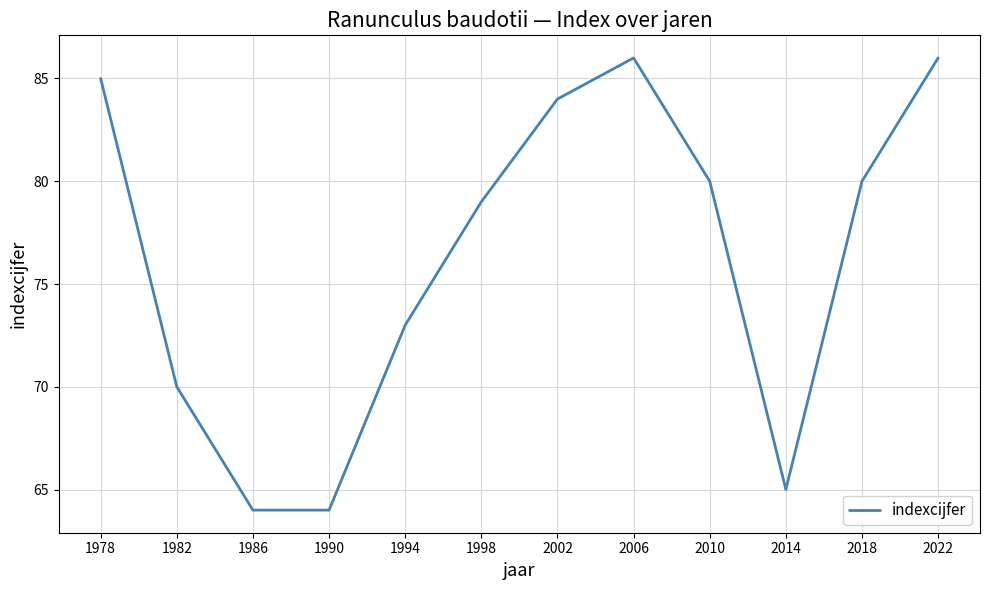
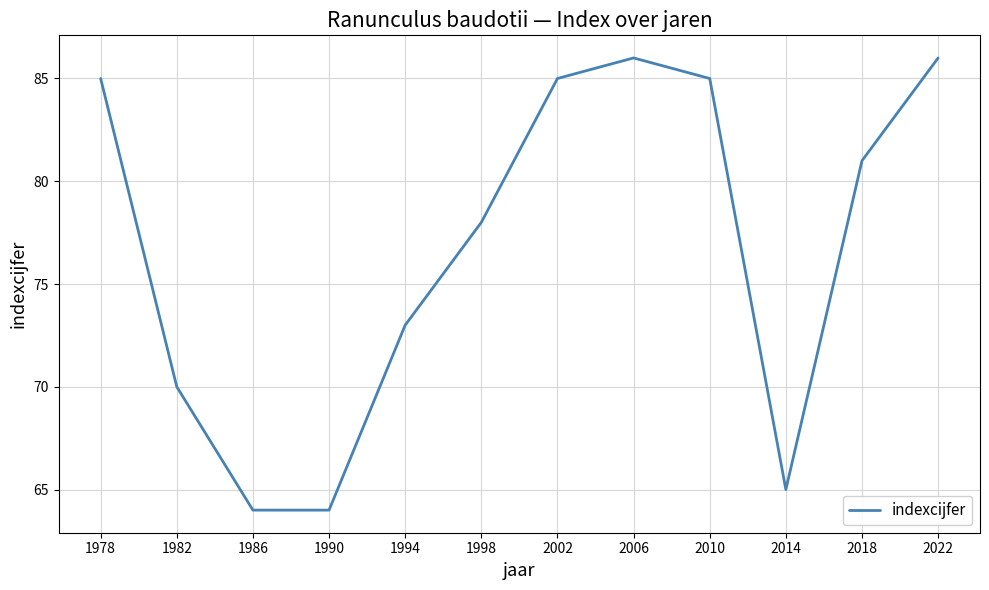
  {
    "1978": 85,
    "1982": 70,
    "1986": 64,
    "1990": 64,
    "1994": 73,
-   "1998": 79,
-   "2002": 84,
+   "1998": 78,
+   "2002": 85,
    "2006": 86,
-   "2010": 80,
+   "2010": 85,
    "2014": 65,
-   "2018": 80,
+   "2018": 81,
    "2022": 86
  }
